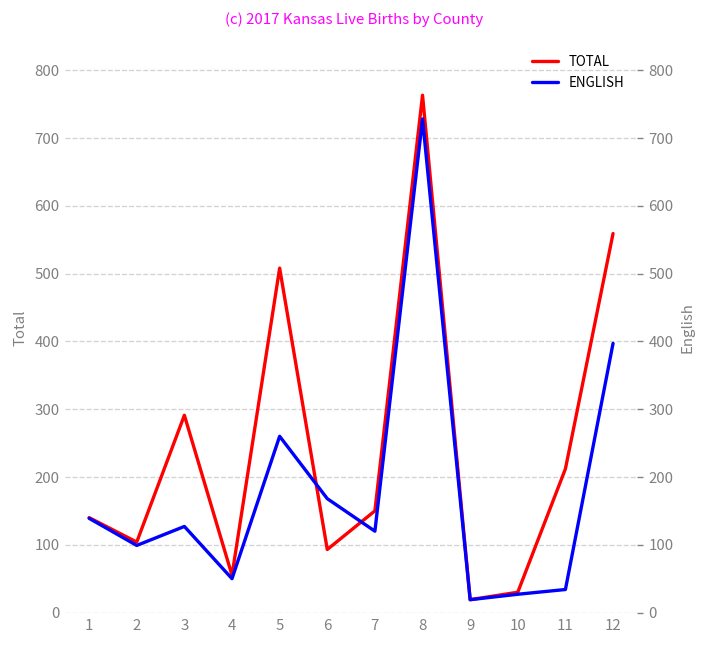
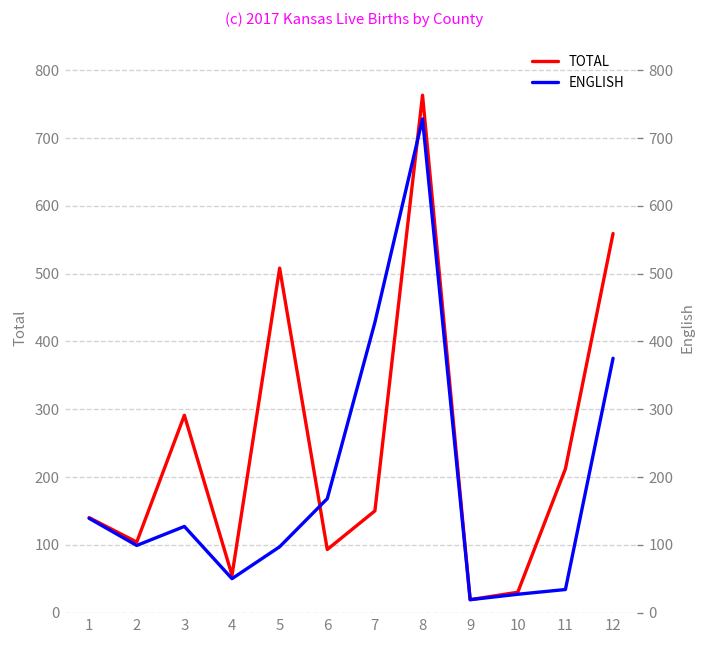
  {
    "TOTAL": {
      "2": 100,
      "3": 290,
      "4": 60,
      "5": 510,
      "6": 90,
      "7": 150,
      "8": 760,
      "11": 210,
      "12": 560
    },
    "ENGLISH": {
      "2": 100,
      "3": 130,
      "4": 50,
-     "5": 260,
+     "5": 100,
      "6": 170,
-     "7": 120,
+     "7": 430,
      "8": 730,
      "11": 30,
-     "12": 400
+     "12": 380
    }
  }
